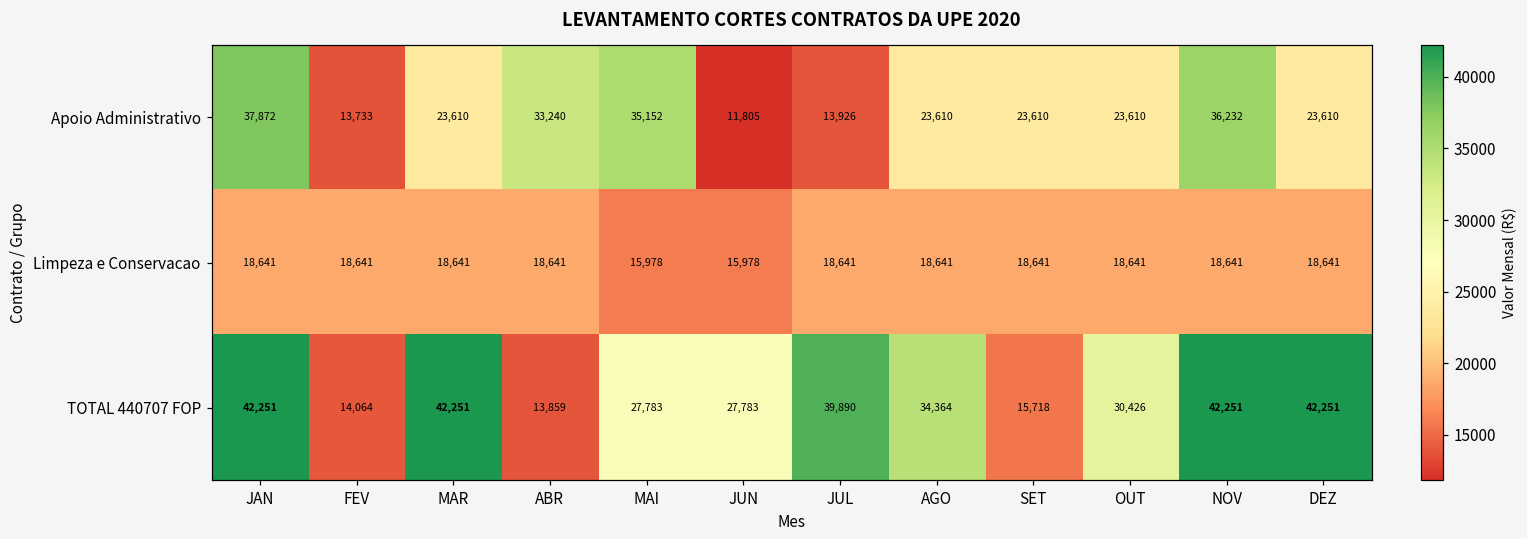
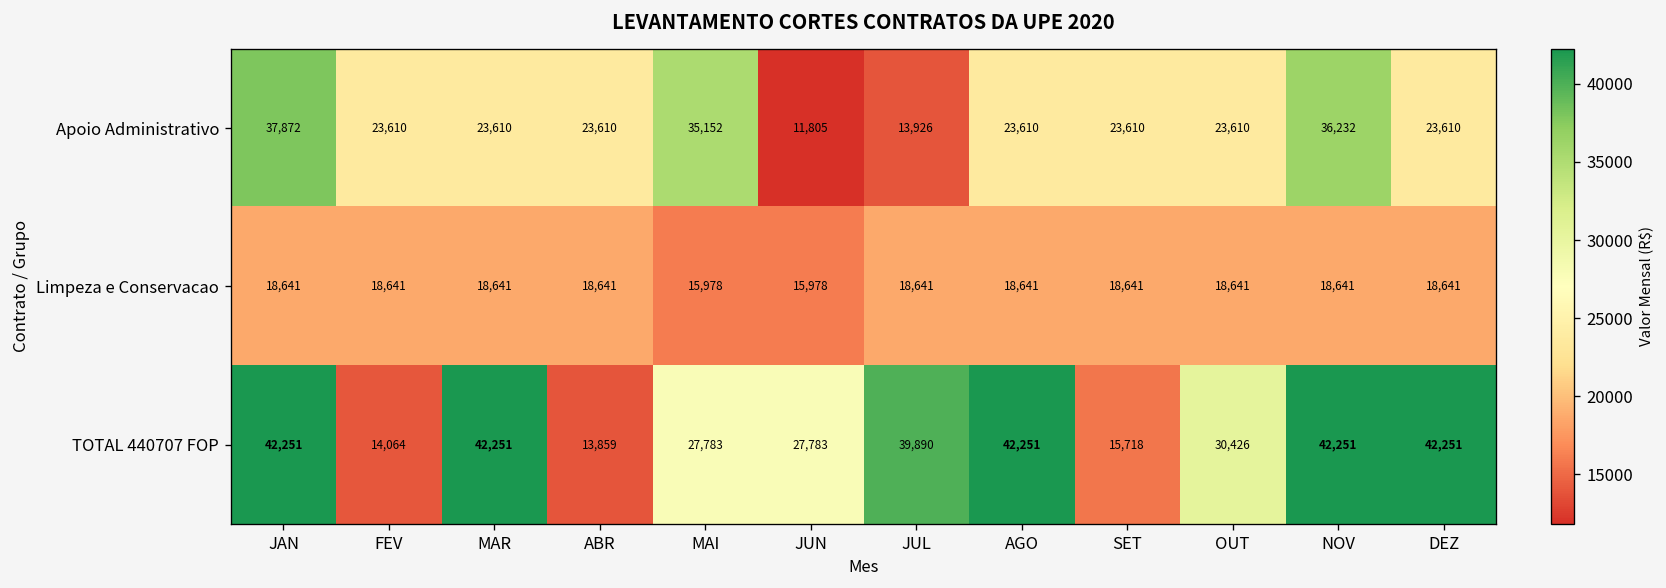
  {
    "Apoio Administrativo": {
      "JAN": "37,872",
-     "FEV": "13,733",
+     "FEV": "23,610",
      "MAR": "23,610",
-     "ABR": "33,240",
+     "ABR": "23,610",
      "MAI": "35,152",
      "JUN": "11,805",
      "JUL": "13,926",
      "AGO": "23,610",
      "SET": "23,610",
      "OUT": "23,610",
      "NOV": "36,232",
      "DEZ": "23,610"
    },
    "Limpeza e Conservacao": {
      "JAN": "18,641",
      "FEV": "18,641",
      "MAR": "18,641",
      "ABR": "18,641",
      "MAI": "15,978",
      "JUN": "15,978",
      "JUL": "18,641",
      "AGO": "18,641",
      "SET": "18,641",
      "OUT": "18,641",
      "NOV": "18,641",
      "DEZ": "18,641"
    },
    "TOTAL 440707 FOP": {
      "JAN": "42,251",
      "FEV": "14,064",
      "MAR": "42,251",
      "ABR": "13,859",
      "MAI": "27,783",
      "JUN": "27,783",
      "JUL": "39,890",
-     "AGO": "34,364",
+     "AGO": "42,251",
      "SET": "15,718",
      "OUT": "30,426",
      "NOV": "42,251",
      "DEZ": "42,251"
    }
  }
